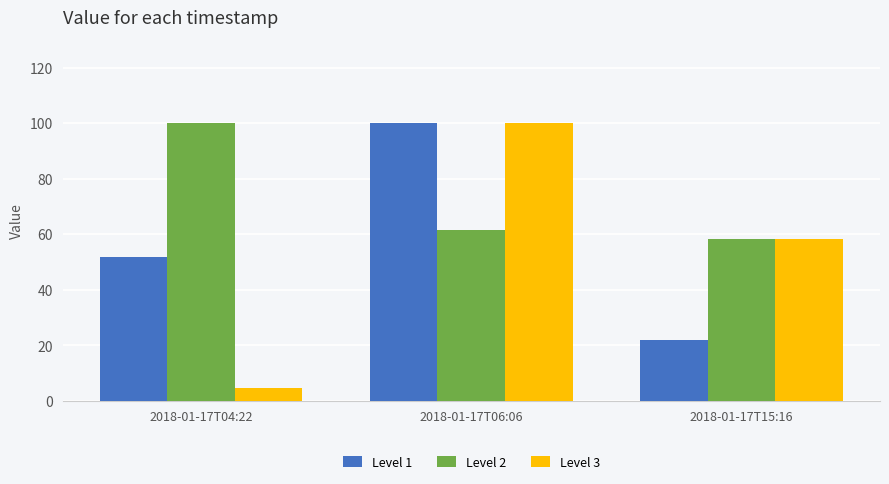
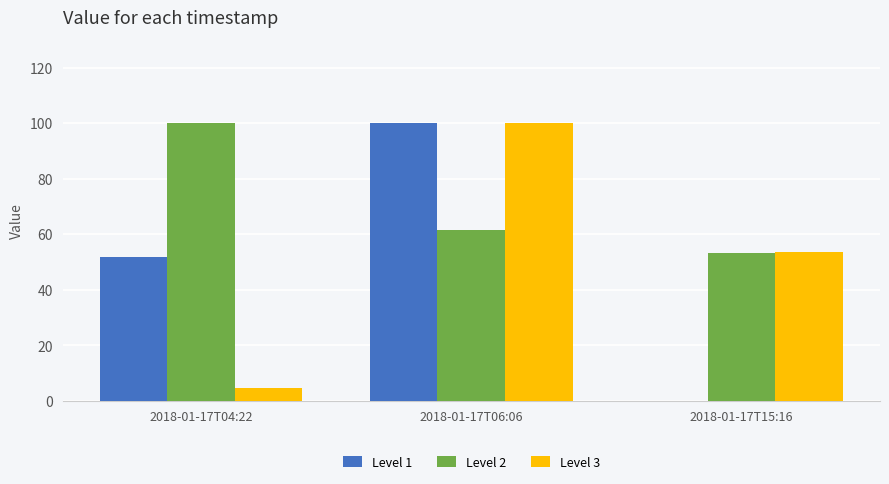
  {
    "Level 1": {
      "2018-01-17T04:22": 52,
      "2018-01-17T06:06": 100,
-     "2018-01-17T15:16": 22
+     "2018-01-17T15:16": 0
    },
    "Level 2": {
      "2018-01-17T04:22": 100,
      "2018-01-17T06:06": 62,
-     "2018-01-17T15:16": 58
+     "2018-01-17T15:16": 53
    },
    "Level 3": {
      "2018-01-17T04:22": 5,
      "2018-01-17T06:06": 100,
-     "2018-01-17T15:16": 58
+     "2018-01-17T15:16": 54
    }
  }
